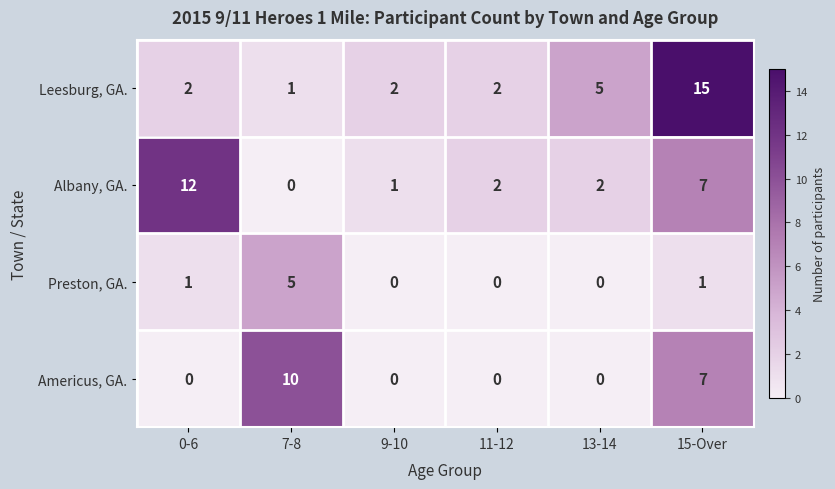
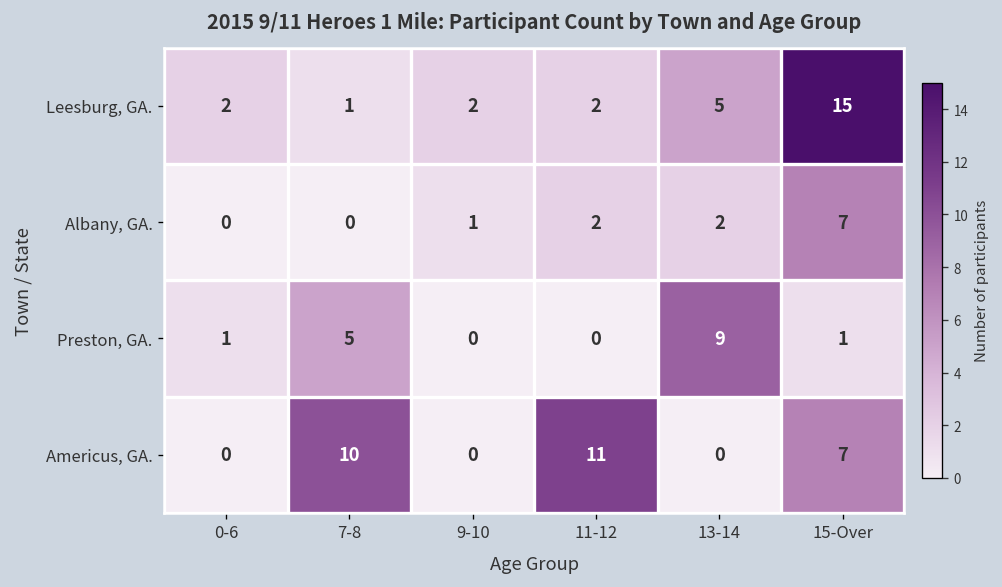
  {
    "Leesburg, GA.": {
      "0-6": 2,
      "7-8": 1,
      "9-10": 2,
      "11-12": 2,
      "13-14": 5,
      "15-Over": 15
    },
    "Albany, GA.": {
-     "0-6": 12,
+     "0-6": 0,
      "7-8": 0,
      "9-10": 1,
      "11-12": 2,
      "13-14": 2,
      "15-Over": 7
    },
    "Preston, GA.": {
      "0-6": 1,
      "7-8": 5,
      "9-10": 0,
      "11-12": 0,
-     "13-14": 0,
+     "13-14": 9,
      "15-Over": 1
    },
    "Americus, GA.": {
      "0-6": 0,
      "7-8": 10,
      "9-10": 0,
-     "11-12": 0,
+     "11-12": 11,
      "13-14": 0,
      "15-Over": 7
    }
  }
